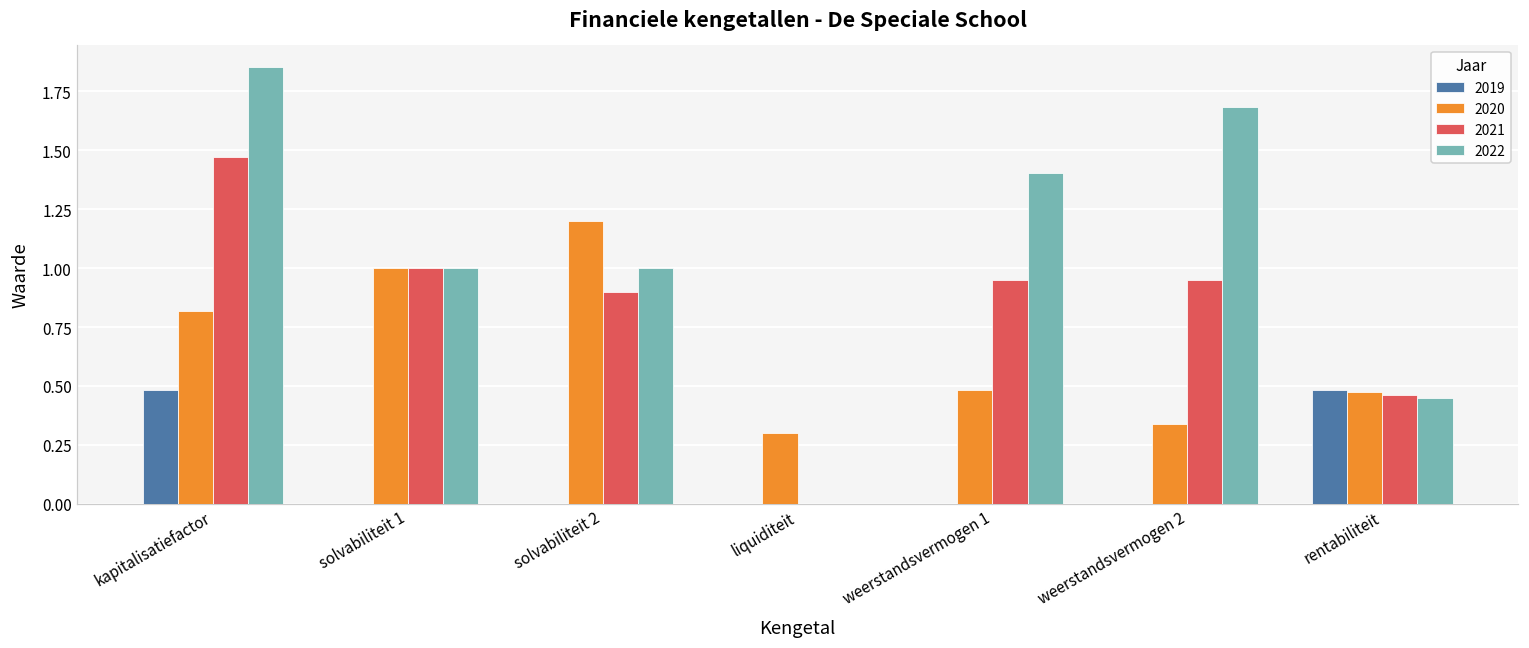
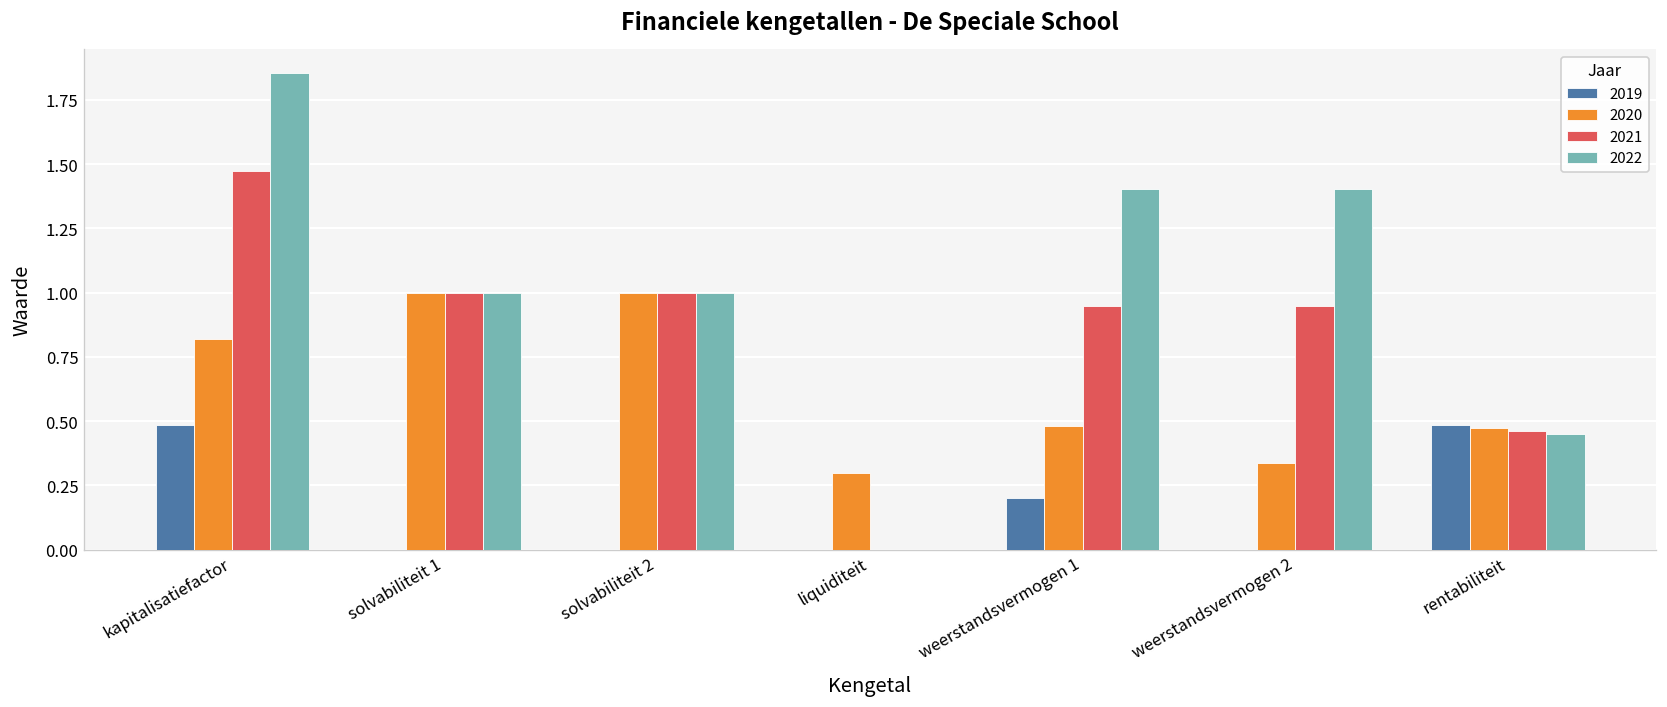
  {
    "2019": {
      "kapitalisatiefactor": 0.48,
      "solvabiliteit 1": 0.0,
      "solvabiliteit 2": 0.0,
      "liquiditeit": 0.0,
-     "weerstandsvermogen 1": 0.0,
+     "weerstandsvermogen 1": 0.2,
      "weerstandsvermogen 2": 0.0,
      "rentabiliteit": 0.48
    },
    "2020": {
      "kapitalisatiefactor": 0.82,
      "solvabiliteit 1": 1.0,
-     "solvabiliteit 2": 1.2,
+     "solvabiliteit 2": 1.0,
      "liquiditeit": 0.3,
      "weerstandsvermogen 1": 0.48,
      "weerstandsvermogen 2": 0.34,
      "rentabiliteit": 0.47
    },
    "2021": {
      "kapitalisatiefactor": 1.47,
      "solvabiliteit 1": 1.0,
-     "solvabiliteit 2": 0.9,
+     "solvabiliteit 2": 1.0,
      "liquiditeit": 0.0,
      "weerstandsvermogen 1": 0.95,
      "weerstandsvermogen 2": 0.95,
      "rentabiliteit": 0.46
    },
    "2022": {
      "kapitalisatiefactor": 1.85,
      "solvabiliteit 1": 1.00,
      "solvabiliteit 2": 1.00,
      "liquiditeit": 0.00,
      "weerstandsvermogen 1": 1.40,
-     "weerstandsvermogen 2": 1.68,
+     "weerstandsvermogen 2": 1.40,
      "rentabiliteit": 0.45
    }
  }
